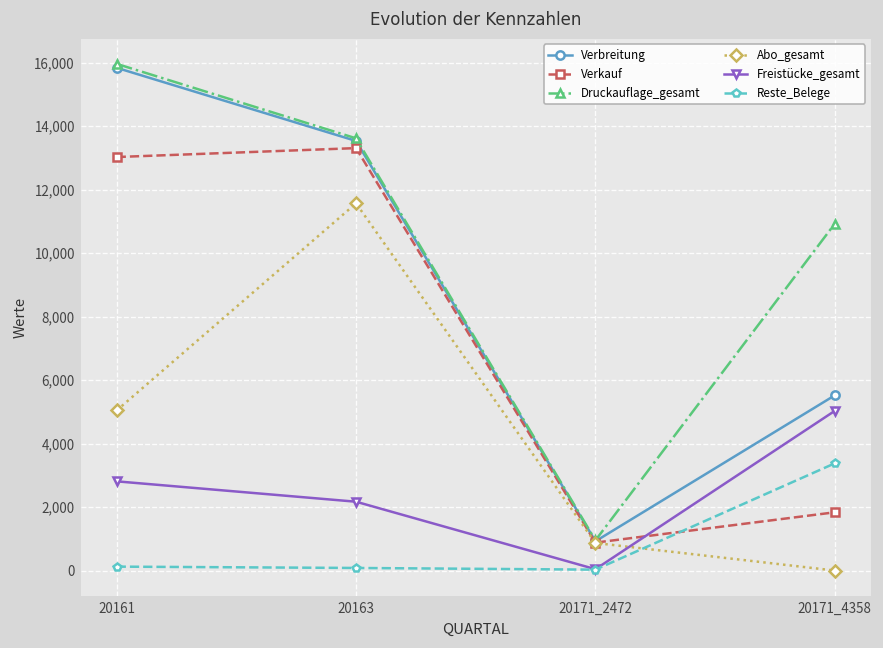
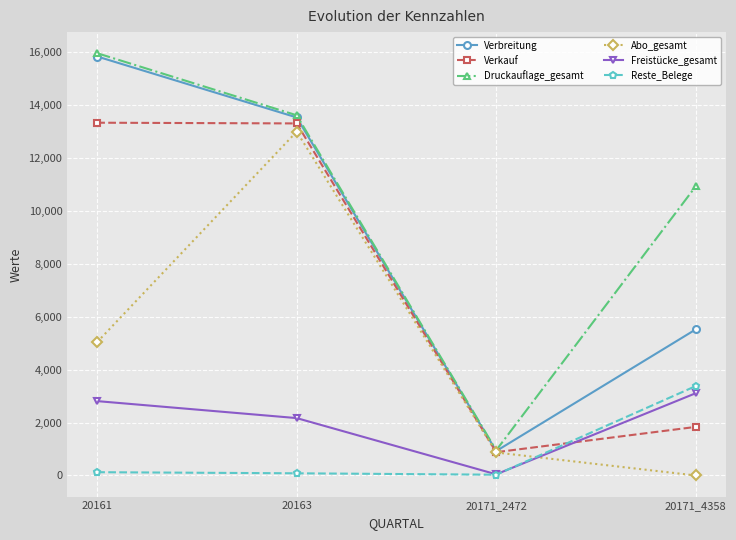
  {
    "Verkauf": {
-     "20161": "13,000",
+     "20161": "13,300",
      "20163": "13,300",
      "20171_4358": "1,800"
    },
    "Druckauflage_gesamt": {
      "20161": "16,000",
      "20171_4358": "10,900"
    },
    "Abo_gesamt": {
      "20161": "5,000",
-     "20163": "11,600",
+     "20163": "13,000",
      "20171_4358": "0"
    },
    "Freistücke_gesamt": {
      "20161": "2,800",
      "20163": "2,200",
-     "20171_4358": "5,000"
+     "20171_4358": "3,100"
    }
  }
